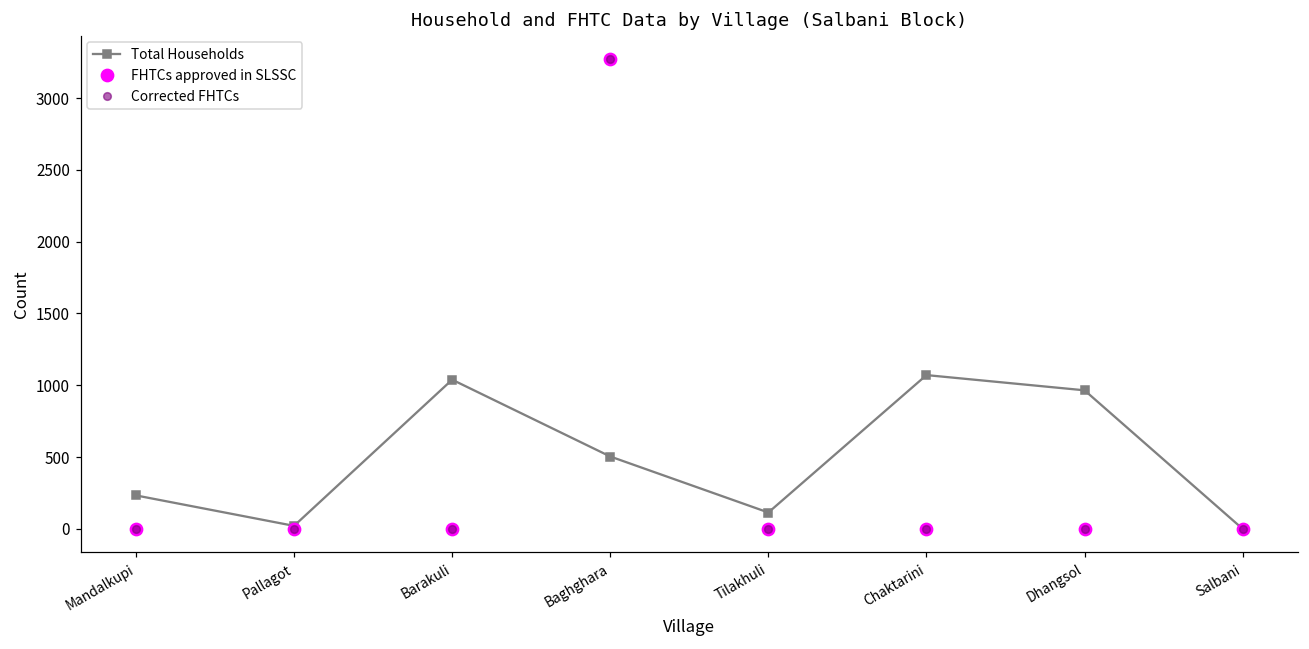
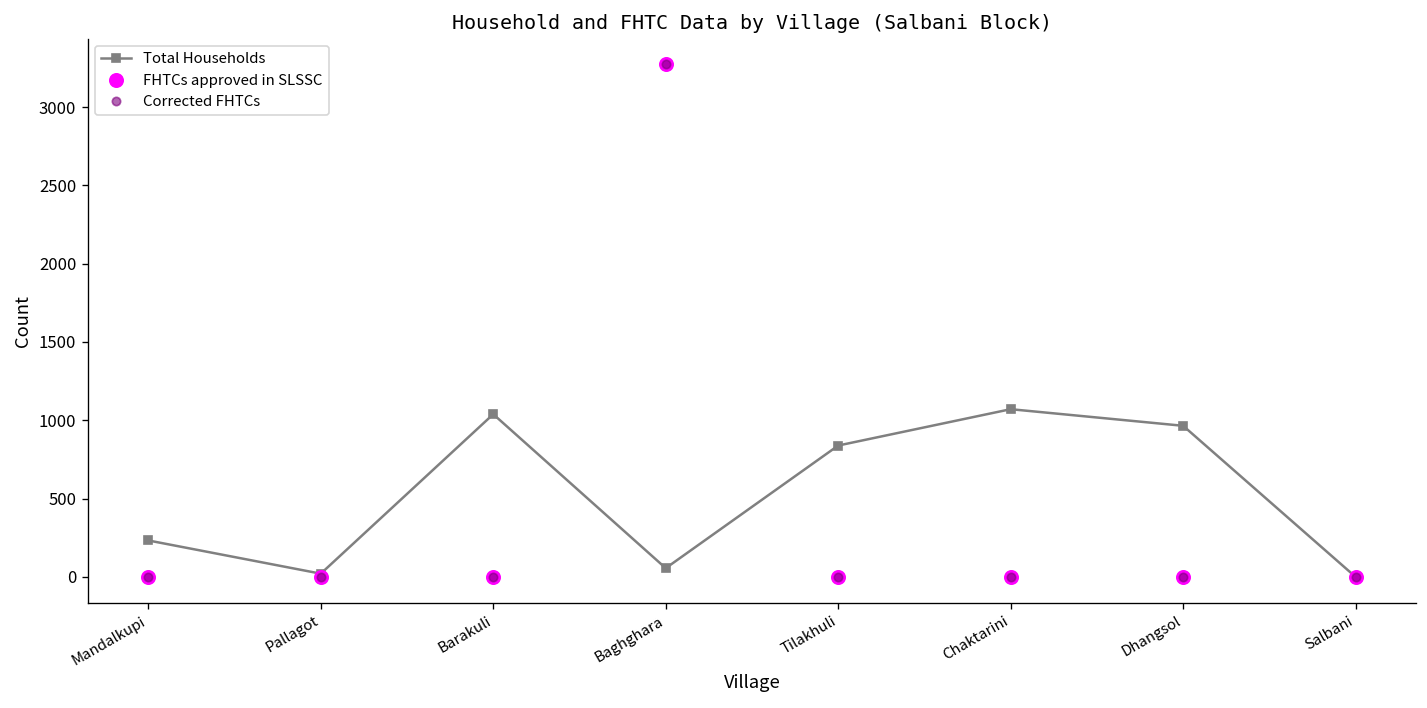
  {
    "Total Households": {
      "Mandalkupi": 230,
      "Pallagot": 20,
      "Barakuli": 1040,
-     "Baghghara": 500,
-     "Tilakhuli": 110,
+     "Baghghara": 60,
+     "Tilakhuli": 840,
      "Chaktarini": 1070,
      "Dhangsol": 970
    },
    "Corrected FHTCs": {
      "Mandalkupi": 0,
      "Pallagot": 0,
      "Barakuli": 0,
      "Baghghara": 3270,
      "Tilakhuli": 0,
      "Chaktarini": 0,
      "Dhangsol": 0
    }
  }
